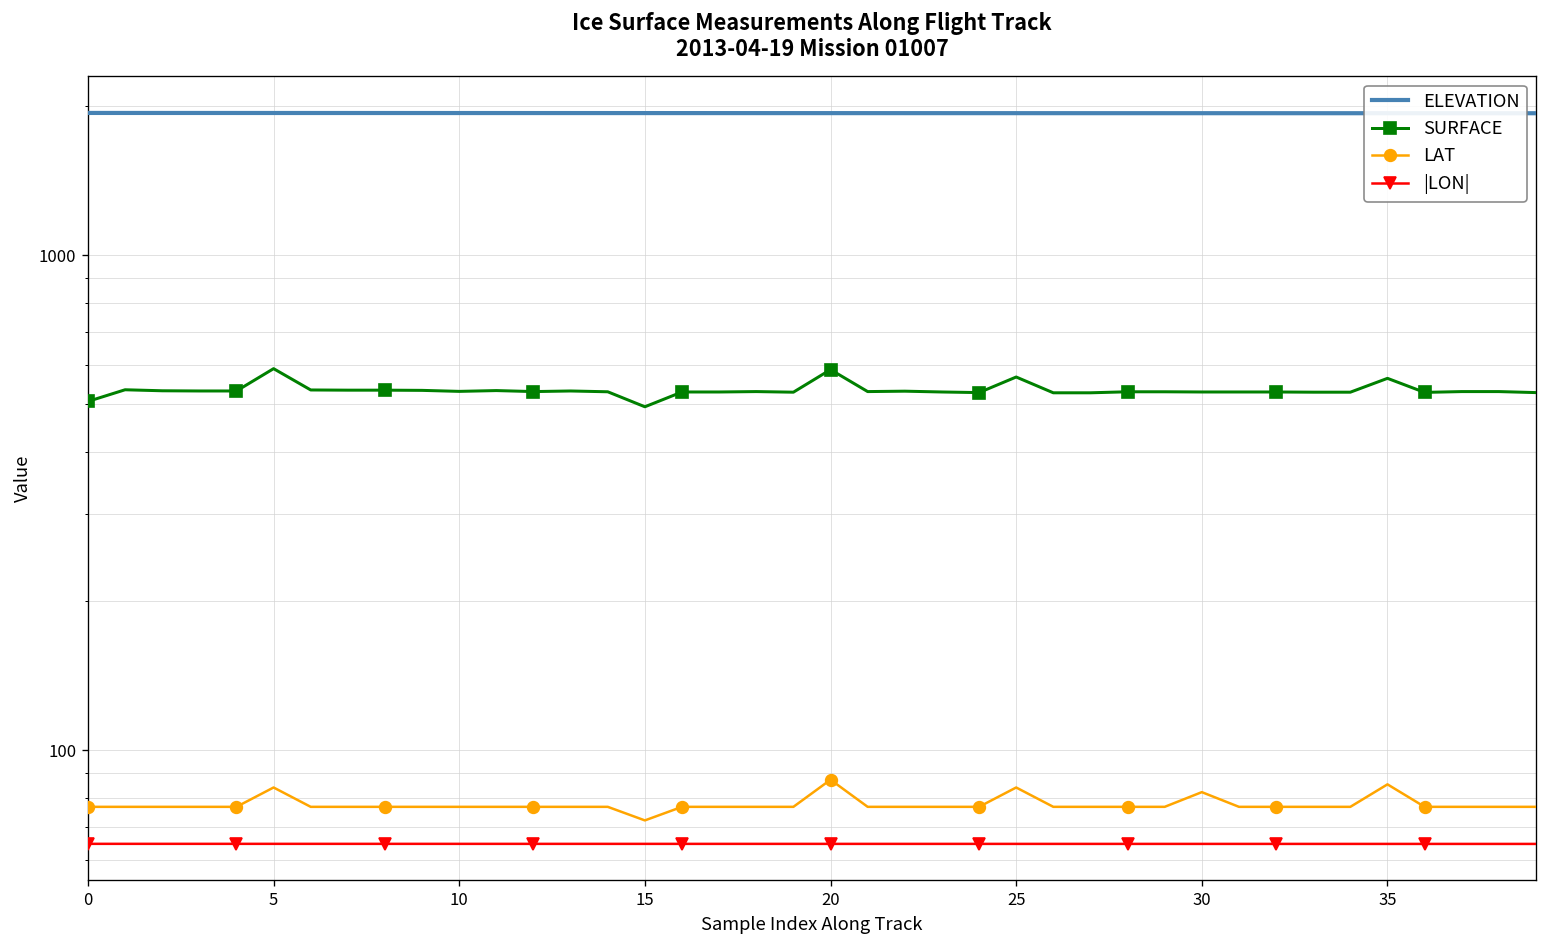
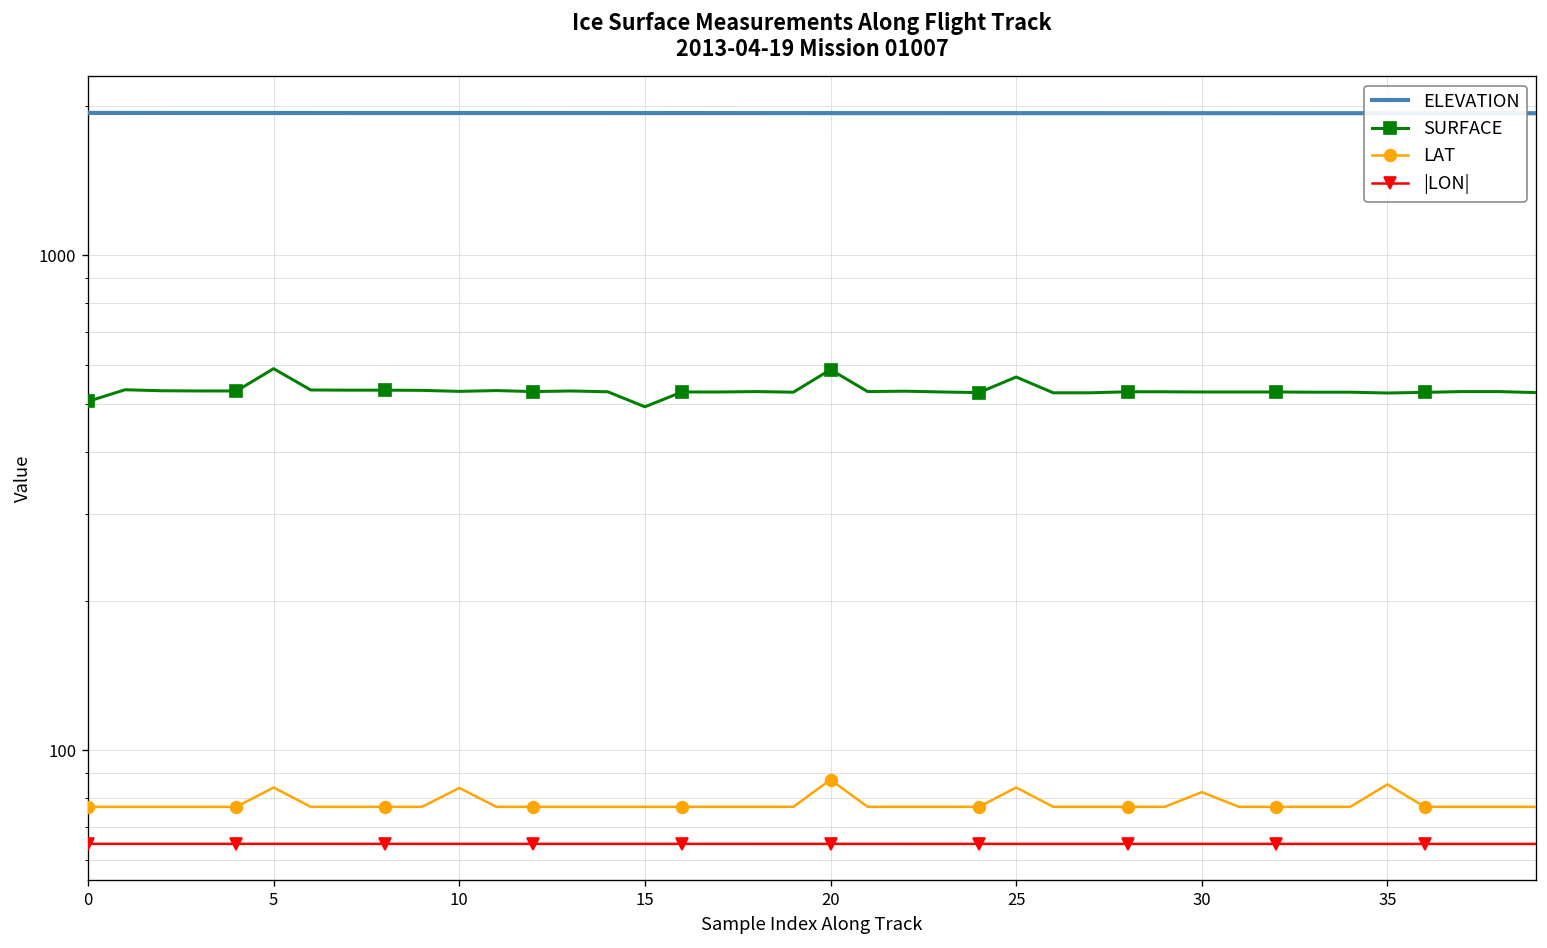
  {
    "ELEVATION": {
      "0": 1900,
      "5": 1900,
      "10": 1900,
      "15": 1900,
      "20": 1900,
      "25": 1900,
      "30": 1900
    },
    "SURFACE": {
      "0": 510,
      "5": 590,
      "10": 530,
      "15": 490,
      "20": 590,
      "25": 570,
      "30": 530,
-     "35": 560
+     "35": 530
    },
    "LAT": {
      "0": 77,
      "5": 84,
-     "10": 77,
-     "15": 72,
+     "10": 84,
+     "15": 77,
      "20": 87,
      "25": 84,
      "30": 82,
      "35": 85
    },
    "|LON|": {
      "0": 65,
      "5": 65,
      "10": 65,
      "15": 65,
      "20": 65,
      "25": 65,
      "30": 65,
      "35": 65
    }
  }
